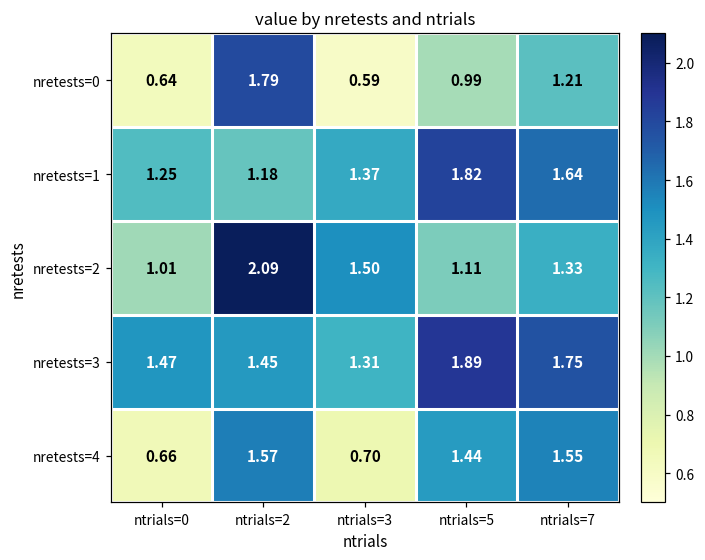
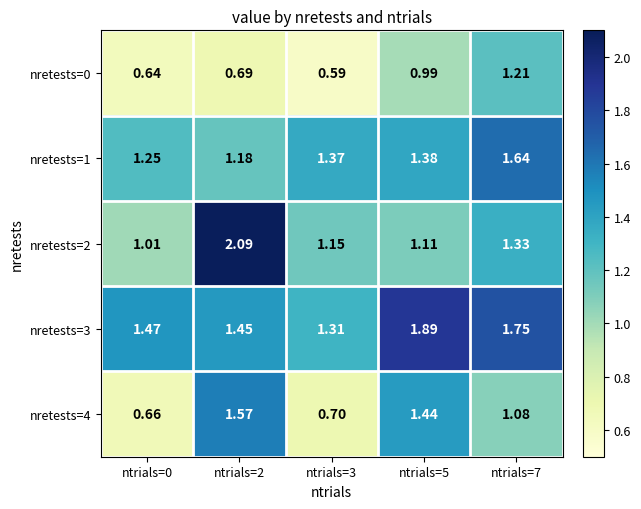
  {
    "nretests=0": {
      "ntrials=0": 0.64,
-     "ntrials=2": 1.79,
+     "ntrials=2": 0.69,
      "ntrials=3": 0.59,
      "ntrials=5": 0.99,
      "ntrials=7": 1.21
    },
    "nretests=1": {
      "ntrials=0": 1.25,
      "ntrials=2": 1.18,
      "ntrials=3": 1.37,
-     "ntrials=5": 1.82,
+     "ntrials=5": 1.38,
      "ntrials=7": 1.64
    },
    "nretests=2": {
      "ntrials=0": 1.01,
      "ntrials=2": 2.09,
-     "ntrials=3": 1.50,
+     "ntrials=3": 1.15,
      "ntrials=5": 1.11,
      "ntrials=7": 1.33
    },
    "nretests=3": {
      "ntrials=0": 1.47,
      "ntrials=2": 1.45,
      "ntrials=3": 1.31,
      "ntrials=5": 1.89,
      "ntrials=7": 1.75
    },
    "nretests=4": {
      "ntrials=0": 0.66,
      "ntrials=2": 1.57,
      "ntrials=3": 0.70,
      "ntrials=5": 1.44,
-     "ntrials=7": 1.55
+     "ntrials=7": 1.08
    }
  }
